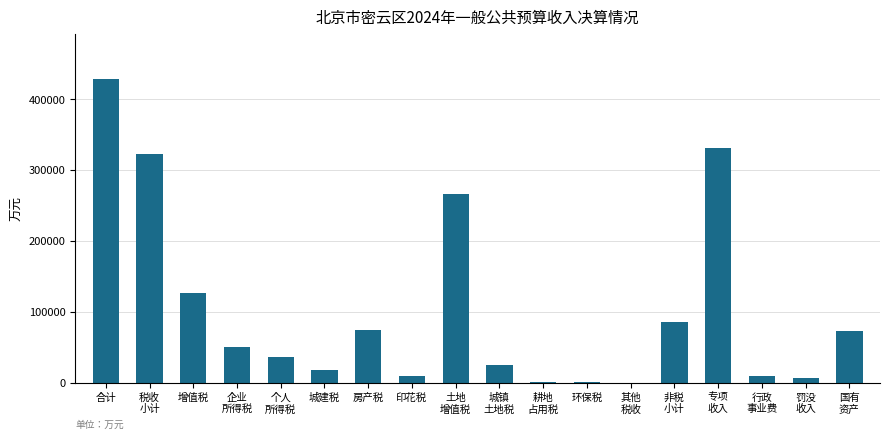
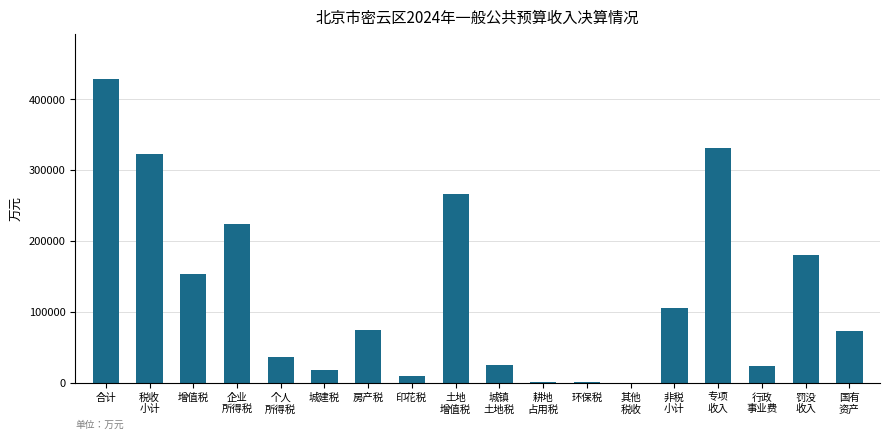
  {
    "合计": 430000,
    "税收 小计": 320000,
-   "增值税": 130000,
-   "企业 所得税": 50000,
+   "增值税": 150000,
+   "企业 所得税": 220000,
    "个人 所得税": 40000,
    "城建税": 20000,
    "房产税": 70000,
    "印花税": 10000,
    "土地 增值税": 270000,
    "城镇 土地税": 30000,
-   "非税 小计": 90000,
+   "非税 小计": 110000,
    "专项 收入": 330000,
-   "行政 事业费": 10000,
-   "罚没 收入": 10000,
+   "行政 事业费": 20000,
+   "罚没 收入": 180000,
    "国有 资产": 70000
  }
